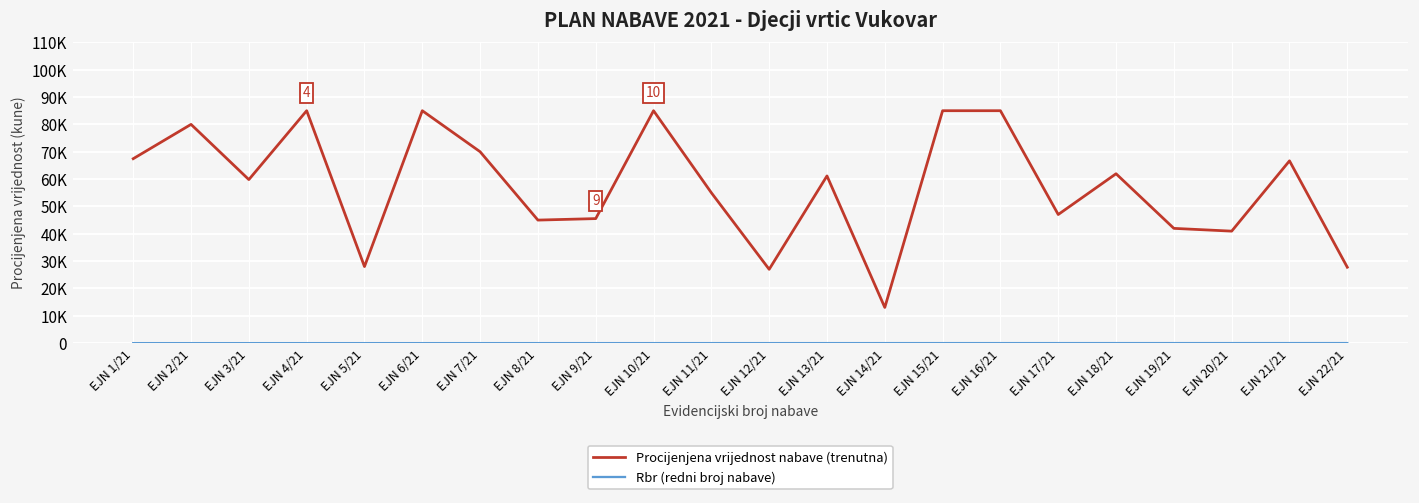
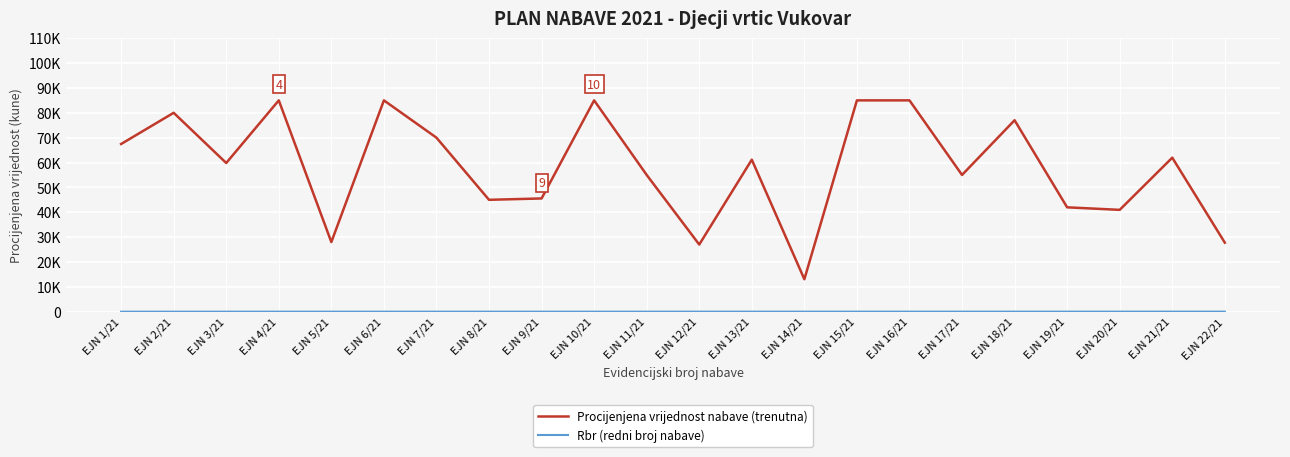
  {
    "Procijenjena vrijednost nabave (trenutna)": {
      "EJN 1/21": 67000,
      "EJN 2/21": 80000,
      "EJN 3/21": 60000,
      "EJN 5/21": 28000,
      "EJN 6/21": 85000,
      "EJN 7/21": 70000,
      "EJN 8/21": 45000,
      "EJN 11/21": 55000,
      "EJN 12/21": 27000,
      "EJN 13/21": 61000,
      "EJN 14/21": 13000,
      "EJN 15/21": 85000,
      "EJN 16/21": 85000,
-     "EJN 17/21": 47000,
-     "EJN 18/21": 62000,
+     "EJN 17/21": 55000,
+     "EJN 18/21": 77000,
      "EJN 19/21": 42000,
      "EJN 20/21": 41000,
-     "EJN 21/21": 67000,
+     "EJN 21/21": 62000,
      "EJN 22/21": 28000
    },
    "Rbr (redni broj nabave)": {
      "EJN 1/21": 0,
      "EJN 2/21": 0,
      "EJN 3/21": 0,
      "EJN 4/21": 0,
      "EJN 5/21": 0,
      "EJN 6/21": 0,
      "EJN 7/21": 0,
      "EJN 8/21": 0,
      "EJN 9/21": 0,
      "EJN 10/21": 0,
      "EJN 11/21": 0,
      "EJN 12/21": 0,
      "EJN 13/21": 0,
      "EJN 14/21": 0,
      "EJN 15/21": 0,
      "EJN 16/21": 0,
      "EJN 17/21": 0,
      "EJN 18/21": 0,
      "EJN 19/21": 0,
      "EJN 20/21": 0,
      "EJN 21/21": 0,
      "EJN 22/21": 0
    }
  }
